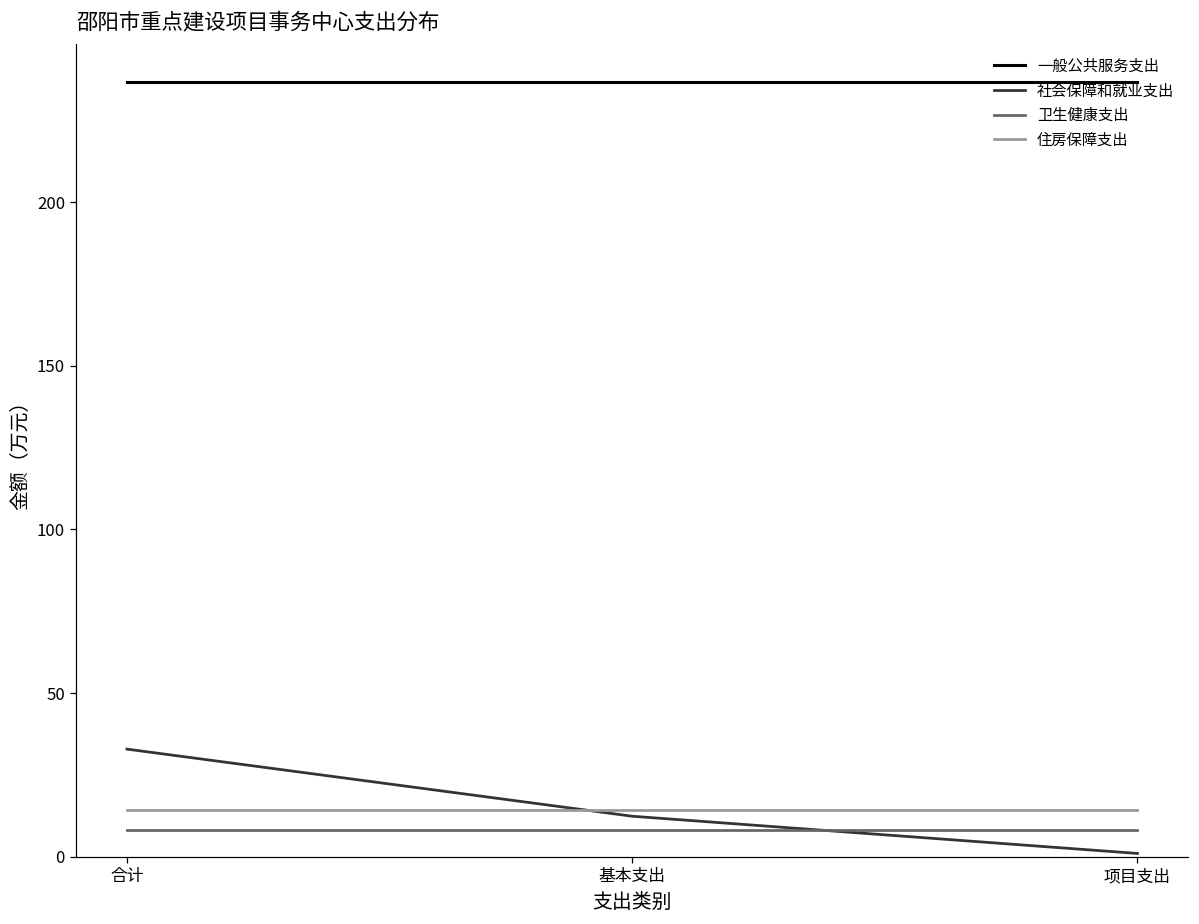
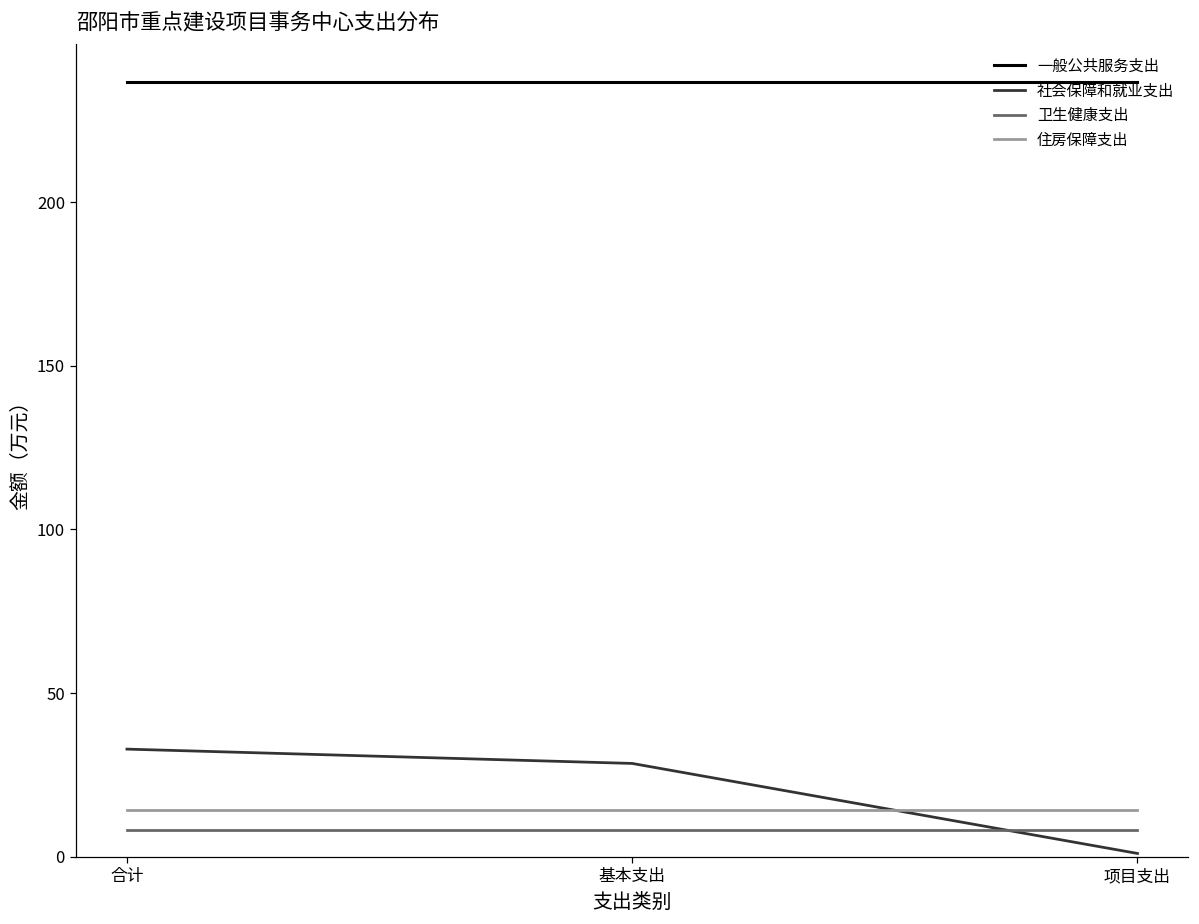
  {
    "一般公共服务支出": {
      "合计": 237,
      "基本支出": 237,
      "项目支出": 237
    },
    "社会保障和就业支出": {
      "合计": 33,
-     "基本支出": 12,
+     "基本支出": 29,
      "项目支出": 1
    },
    "卫生健康支出": {
      "合计": 8,
      "基本支出": 8,
      "项目支出": 8
    },
    "住房保障支出": {
      "合计": 14,
      "基本支出": 14,
      "项目支出": 14
    }
  }
